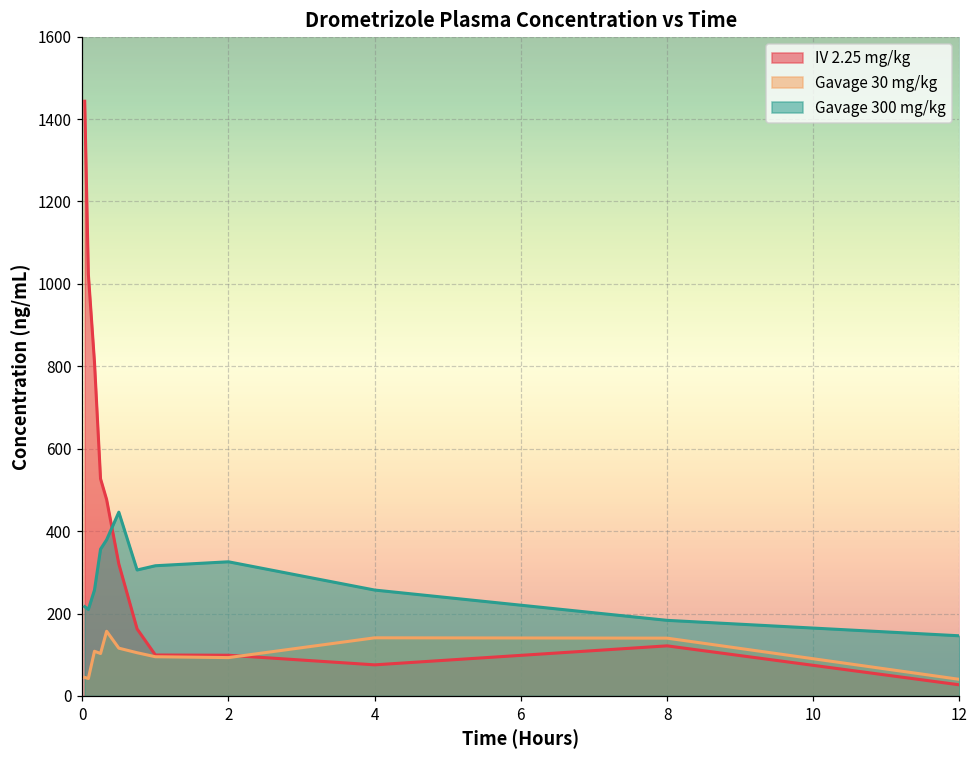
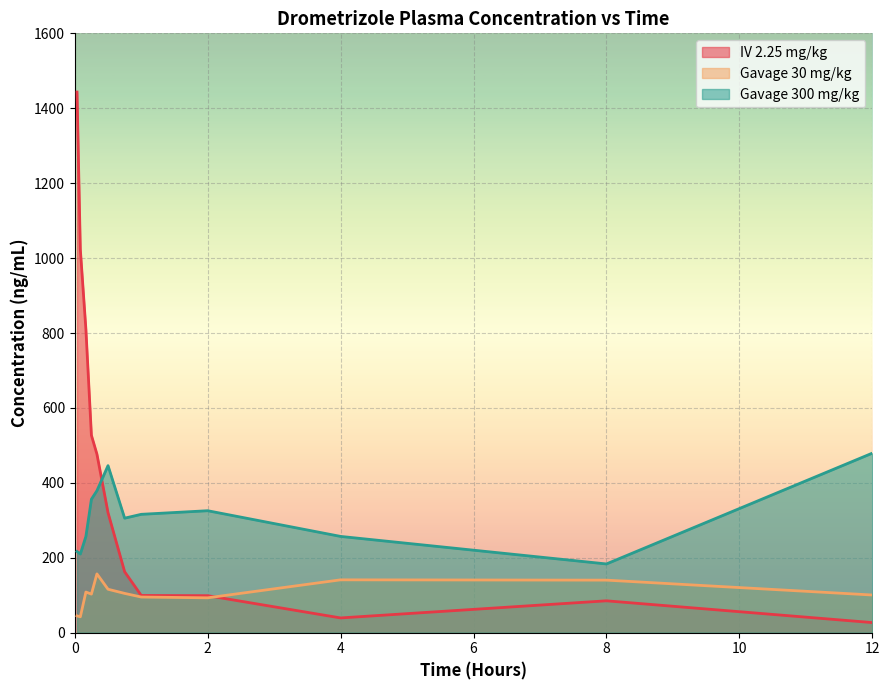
  {
    "IV 2.25 mg/kg": {
-     "4": 80,
-     "8": 120,
+     "4": 40,
+     "8": 90,
      "12": 30
    },
    "Gavage 30 mg/kg": {
      "4": 140,
      "8": 140,
-     "12": 40
+     "12": 100
    },
    "Gavage 300 mg/kg": {
      "2": 330,
      "4": 260,
      "8": 180,
-     "12": 150
+     "12": 480
    }
  }
